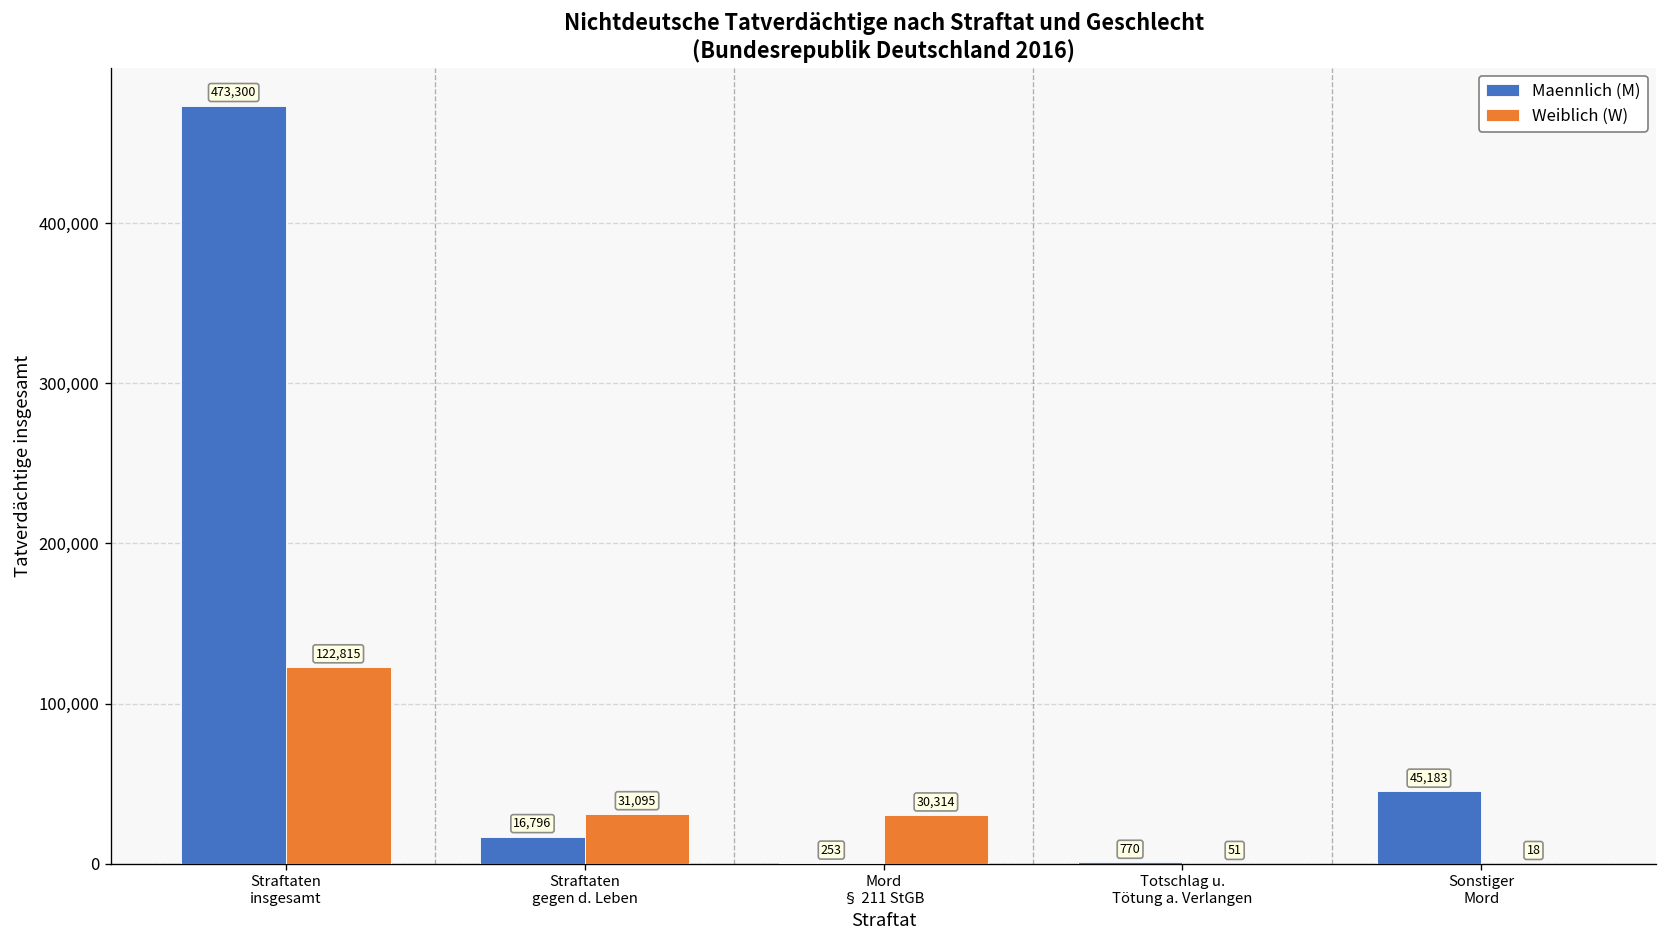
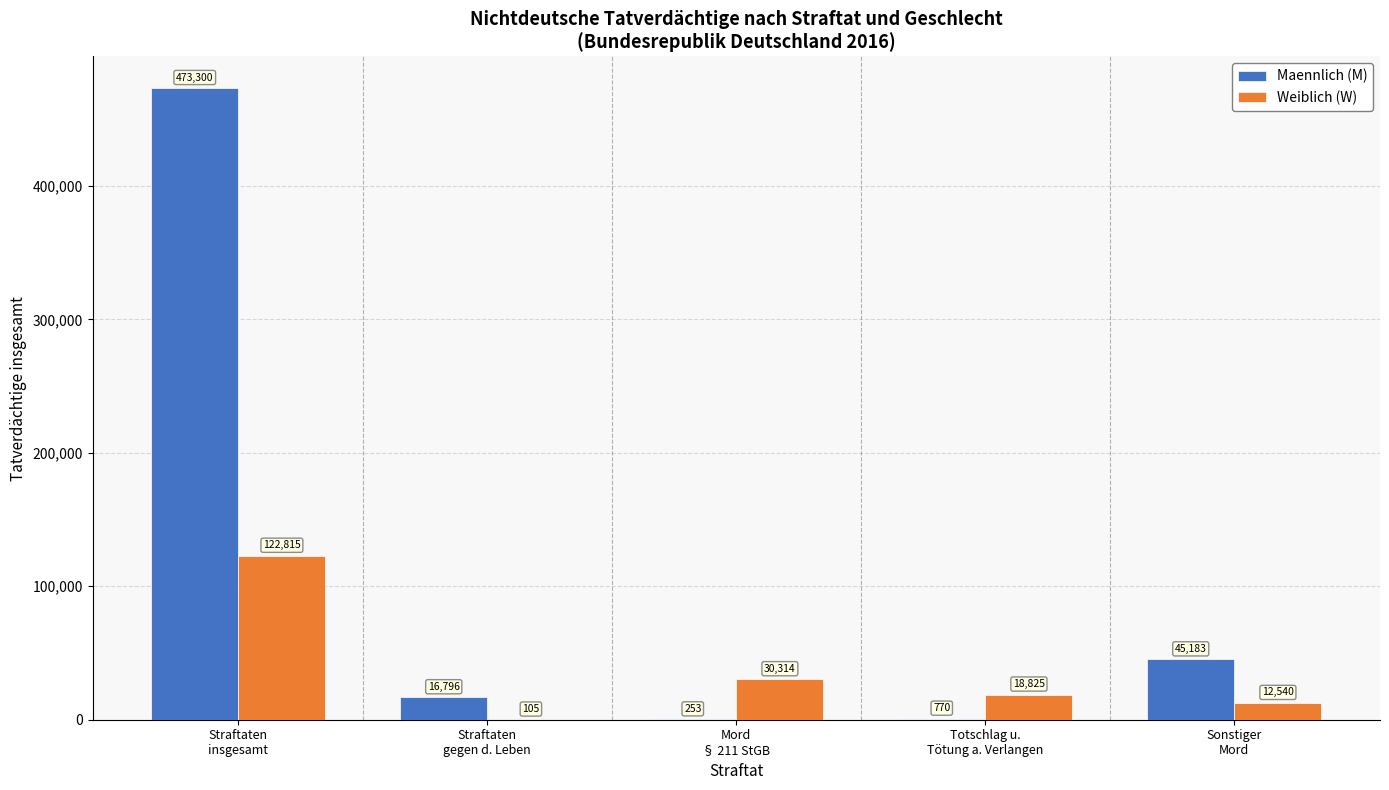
  {
    "Weiblich (W)": {
-     "Straftaten gegen d. Leben": "31,095",
-     "Totschlag u. Tötung a. Verlangen": "51",
-     "Sonstiger Mord": "18"
+     "Straftaten gegen d. Leben": "105",
+     "Totschlag u. Tötung a. Verlangen": "18,825",
+     "Sonstiger Mord": "12,540"
    }
  }
